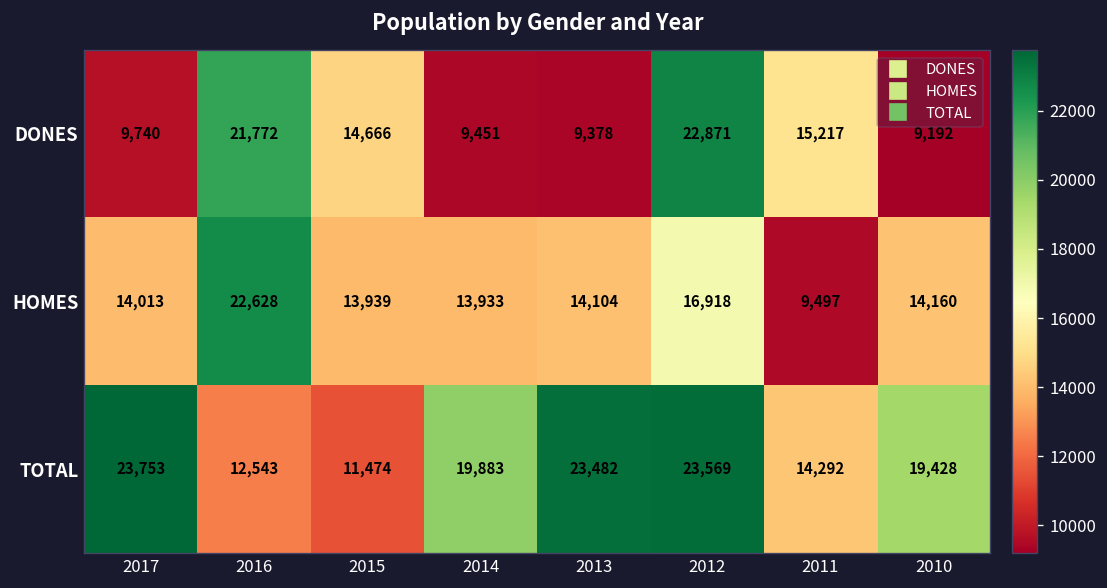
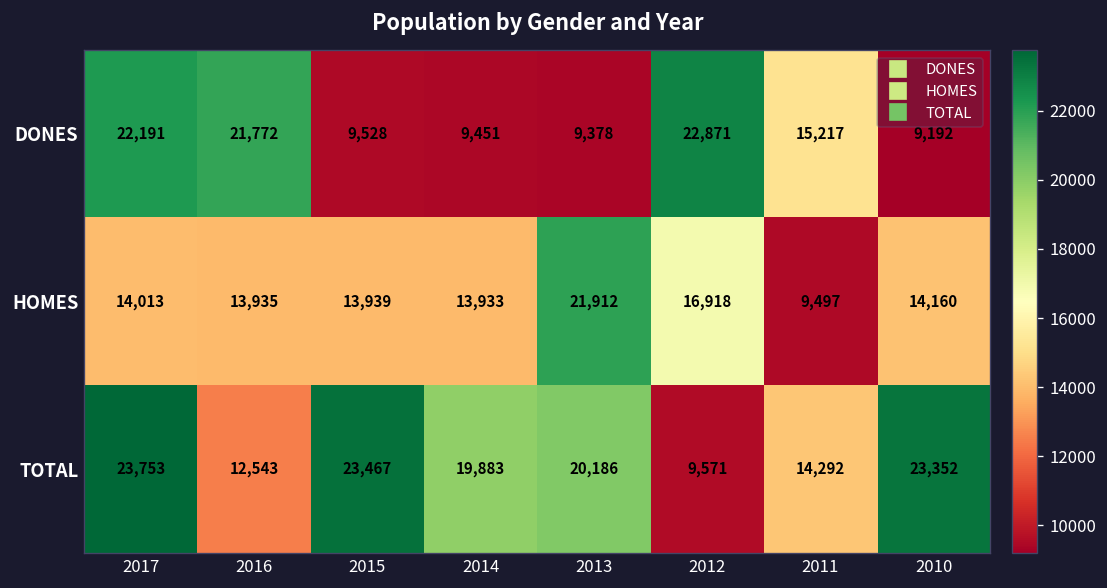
  {
    "DONES": {
-     "2017": "9,740",
+     "2017": "22,191",
      "2016": "21,772",
-     "2015": "14,666",
+     "2015": "9,528",
      "2014": "9,451",
      "2013": "9,378",
      "2012": "22,871",
      "2011": "15,217"
    },
    "HOMES": {
      "2017": "14,013",
-     "2016": "22,628",
+     "2016": "13,935",
      "2015": "13,939",
      "2014": "13,933",
-     "2013": "14,104",
+     "2013": "21,912",
      "2012": "16,918",
      "2011": "9,497",
      "2010": "14,160"
    },
    "TOTAL": {
      "2017": "23,753",
      "2016": "12,543",
-     "2015": "11,474",
+     "2015": "23,467",
      "2014": "19,883",
-     "2013": "23,482",
-     "2012": "23,569",
+     "2013": "20,186",
+     "2012": "9,571",
      "2011": "14,292",
-     "2010": "19,428"
+     "2010": "23,352"
    }
  }
